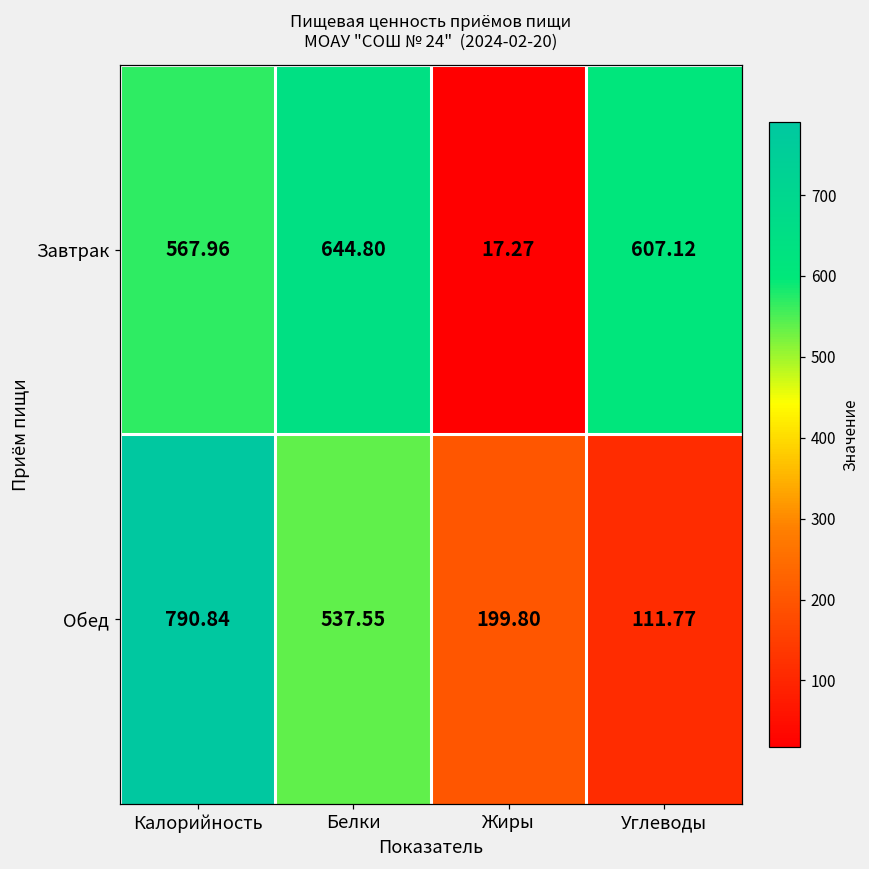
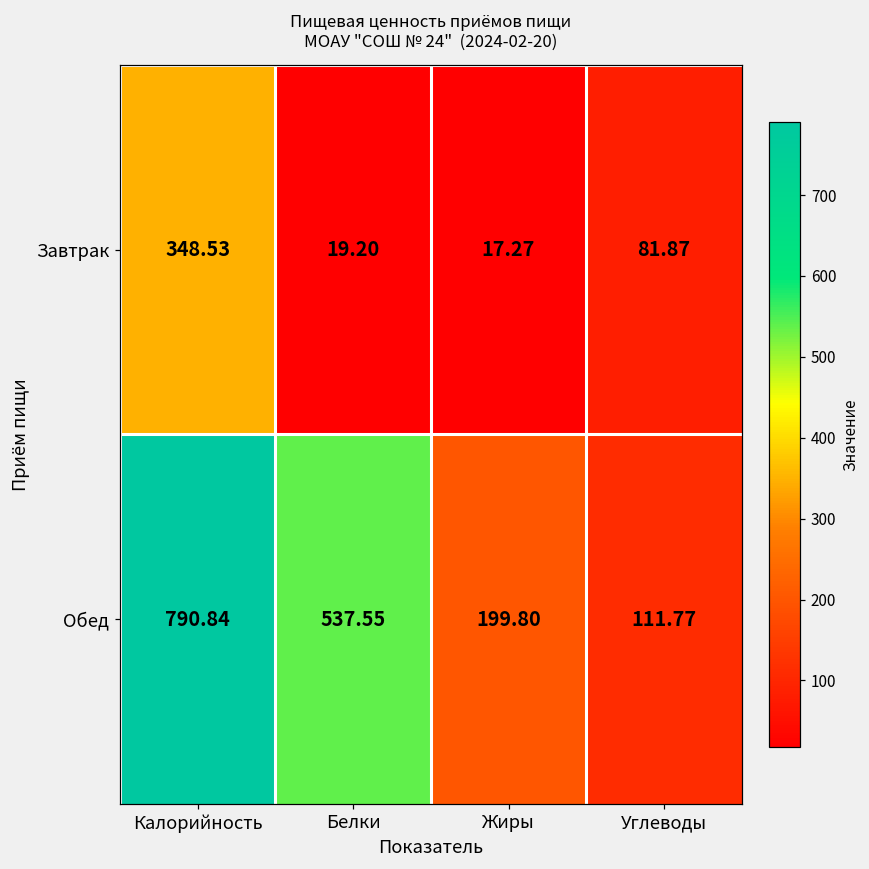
  {
    "Завтрак": {
-     "Калорийность": 567.96,
-     "Белки": 644.80,
+     "Калорийность": 348.53,
+     "Белки": 19.20,
      "Жиры": 17.27,
-     "Углеводы": 607.12
+     "Углеводы": 81.87
    },
    "Обед": {
      "Калорийность": 790.84,
      "Белки": 537.55,
      "Жиры": 199.80,
      "Углеводы": 111.77
    }
  }
